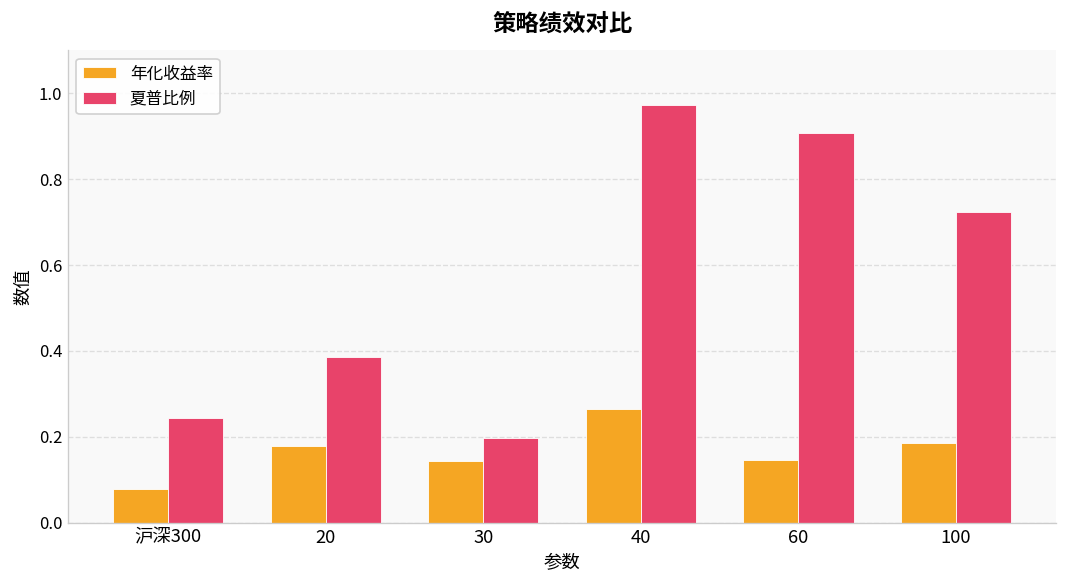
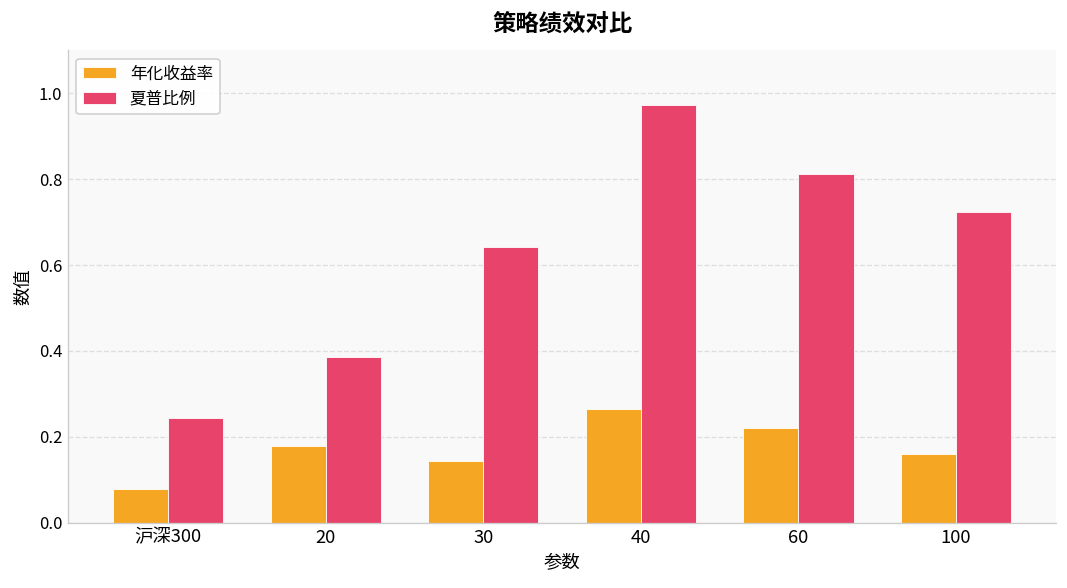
  {
    "年化收益率": {
      "沪深300": 0.08,
      "20": 0.18,
      "30": 0.14,
      "40": 0.26,
-     "60": 0.15,
-     "100": 0.19
+     "60": 0.22,
+     "100": 0.16
    },
    "夏普比例": {
      "沪深300": 0.24,
      "20": 0.39,
-     "30": 0.20,
+     "30": 0.64,
      "40": 0.97,
-     "60": 0.91,
+     "60": 0.81,
      "100": 0.72
    }
  }
